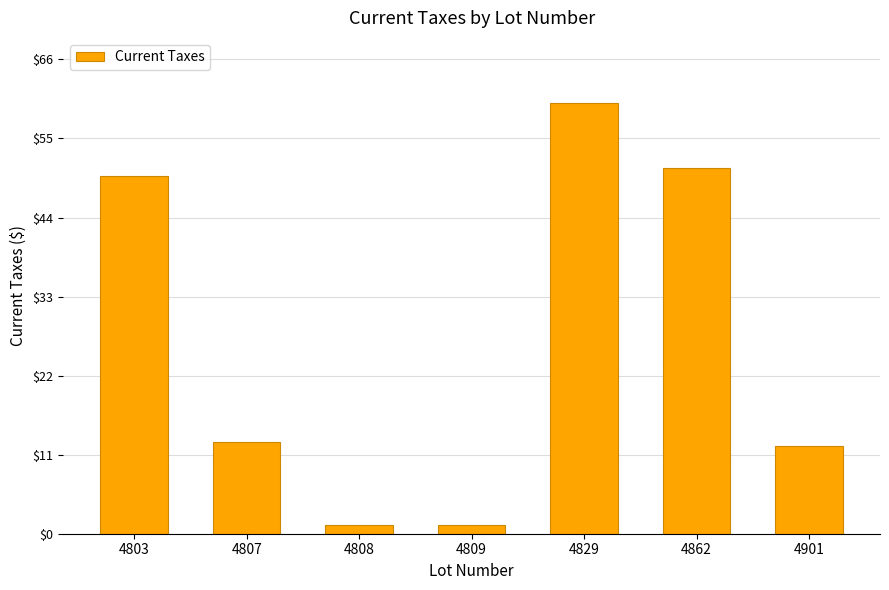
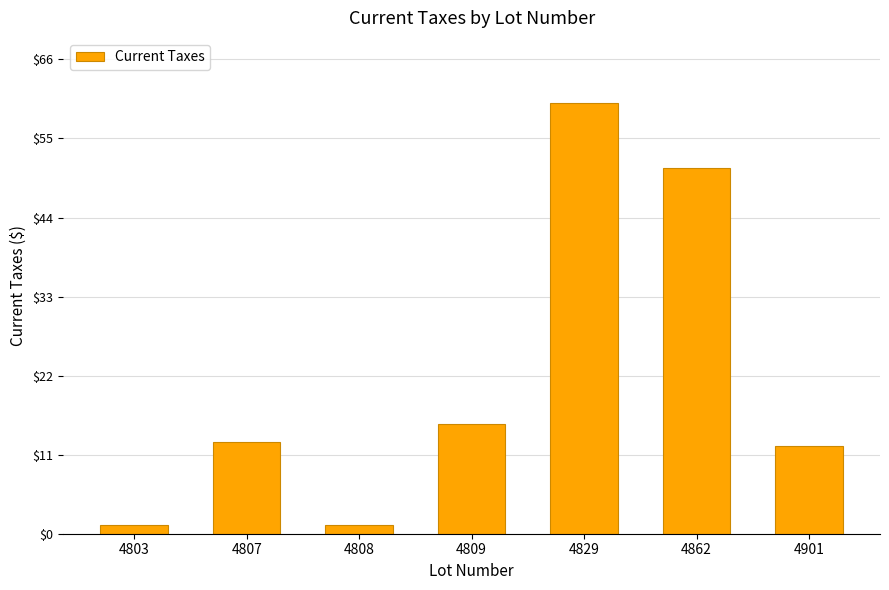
  {
-   "4803": "$50",
+   "4803": "$1",
    "4807": "$13",
    "4808": "$1",
-   "4809": "$1",
+   "4809": "$15",
    "4829": "$60",
    "4862": "$51",
    "4901": "$12"
  }
